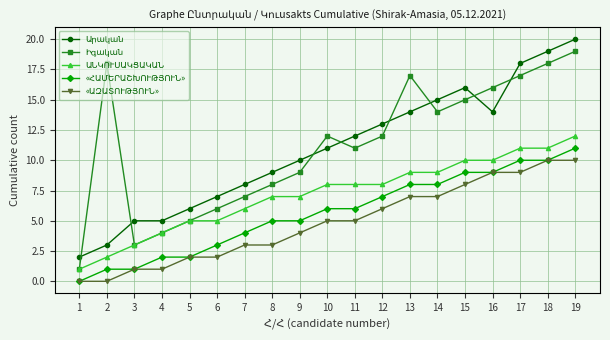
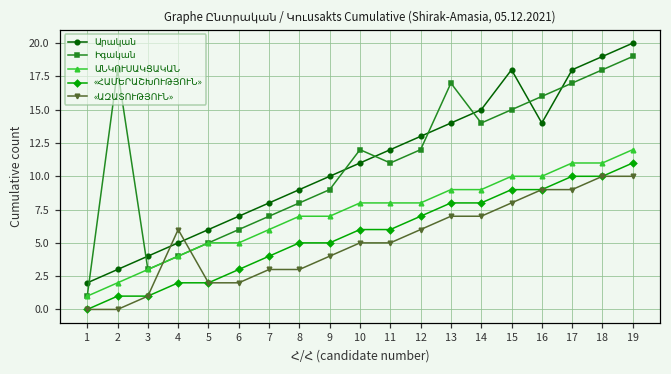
  {
    "Արական": {
      "1": 2,
      "2": 3,
-     "3": 5,
+     "3": 4,
      "4": 5,
      "5": 6,
      "6": 7,
      "7": 8,
      "8": 9,
      "9": 10,
      "10": 11,
      "11": 12,
      "12": 13,
      "13": 14,
      "14": 15,
-     "15": 16,
+     "15": 18,
      "16": 14,
      "17": 18,
      "18": 19,
      "19": 20
    },
    "ԱՆԿՈՒՍԱԿՑԱԿԱՆ": {
      "2": 2,
      "6": 5,
      "7": 6,
      "8": 7,
      "9": 7,
      "10": 8,
      "11": 8,
      "12": 8,
      "13": 9,
      "14": 9,
      "15": 10,
      "16": 10,
      "17": 11,
      "18": 11,
      "19": 12
    },
    "«ԱԶԱՏՈՒԹՅՈՒՆ»": {
      "2": 0,
-     "4": 1,
+     "4": 6,
      "6": 2,
      "7": 3,
      "8": 3,
      "9": 4,
      "10": 5,
      "11": 5,
      "12": 6,
      "13": 7,
      "14": 7,
      "15": 8,
      "17": 9,
      "19": 10
    }
  }
